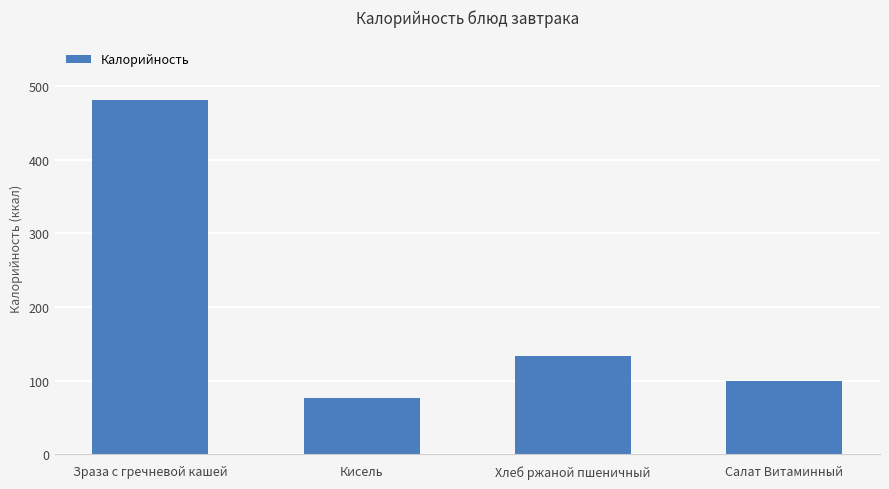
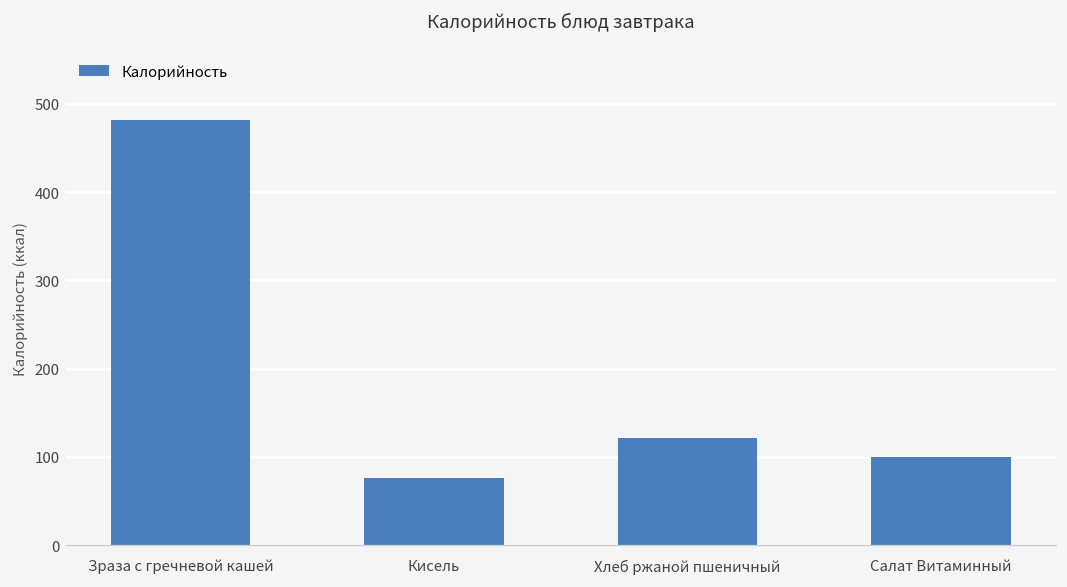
  {
    "Зраза с гречневой кашей": 480,
    "Кисель": 80,
-   "Хлеб ржаной пшеничный": 130,
+   "Хлеб ржаной пшеничный": 120,
    "Салат Витаминный": 100
  }
